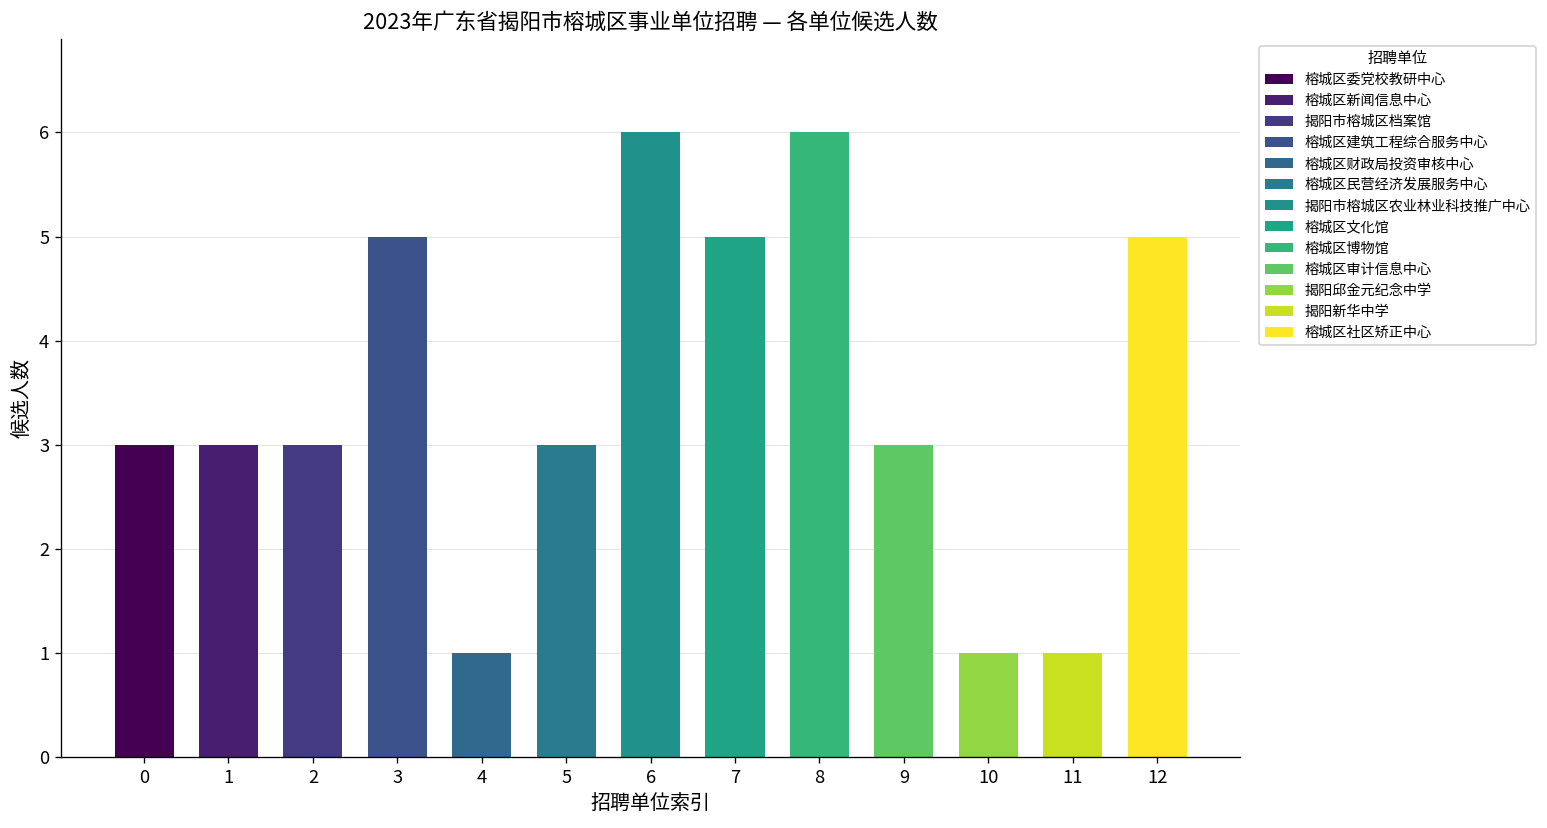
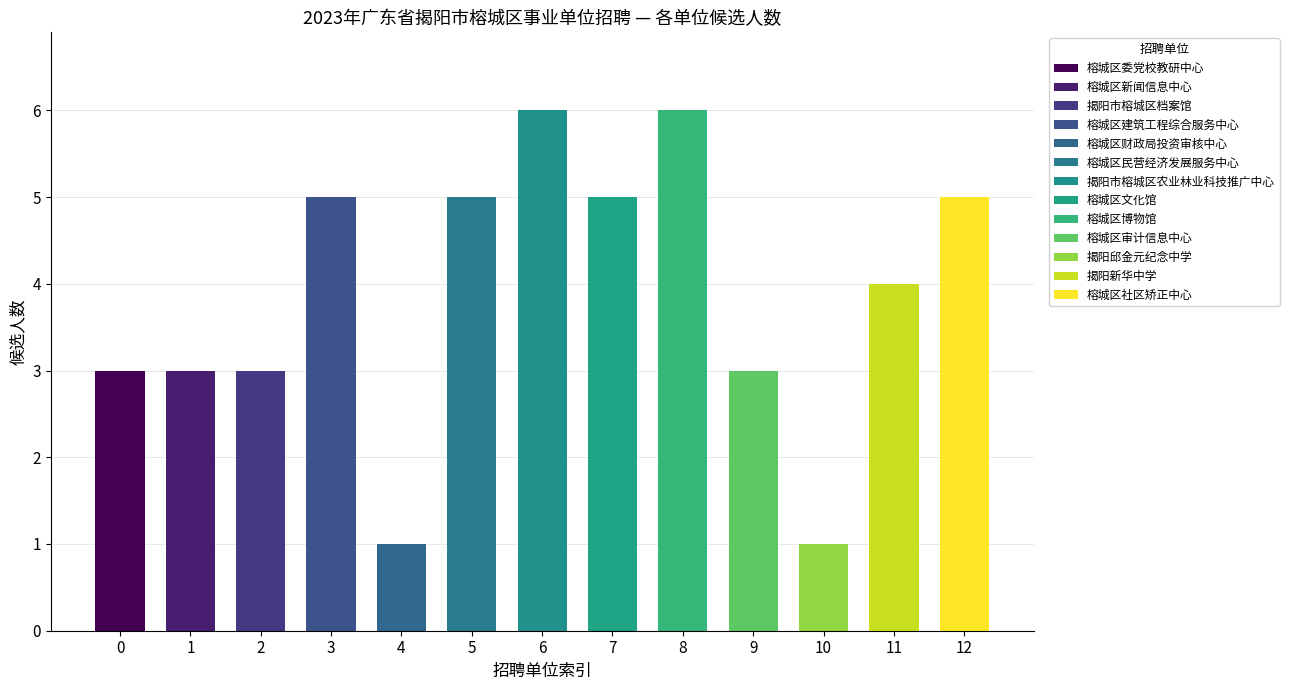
  {
    "0": 3,
    "1": 3,
    "2": 3,
    "3": 5,
    "4": 1,
-   "5": 3,
+   "5": 5,
    "6": 6,
    "7": 5,
    "8": 6,
    "9": 3,
    "10": 1,
-   "11": 1,
+   "11": 4,
    "12": 5
  }
